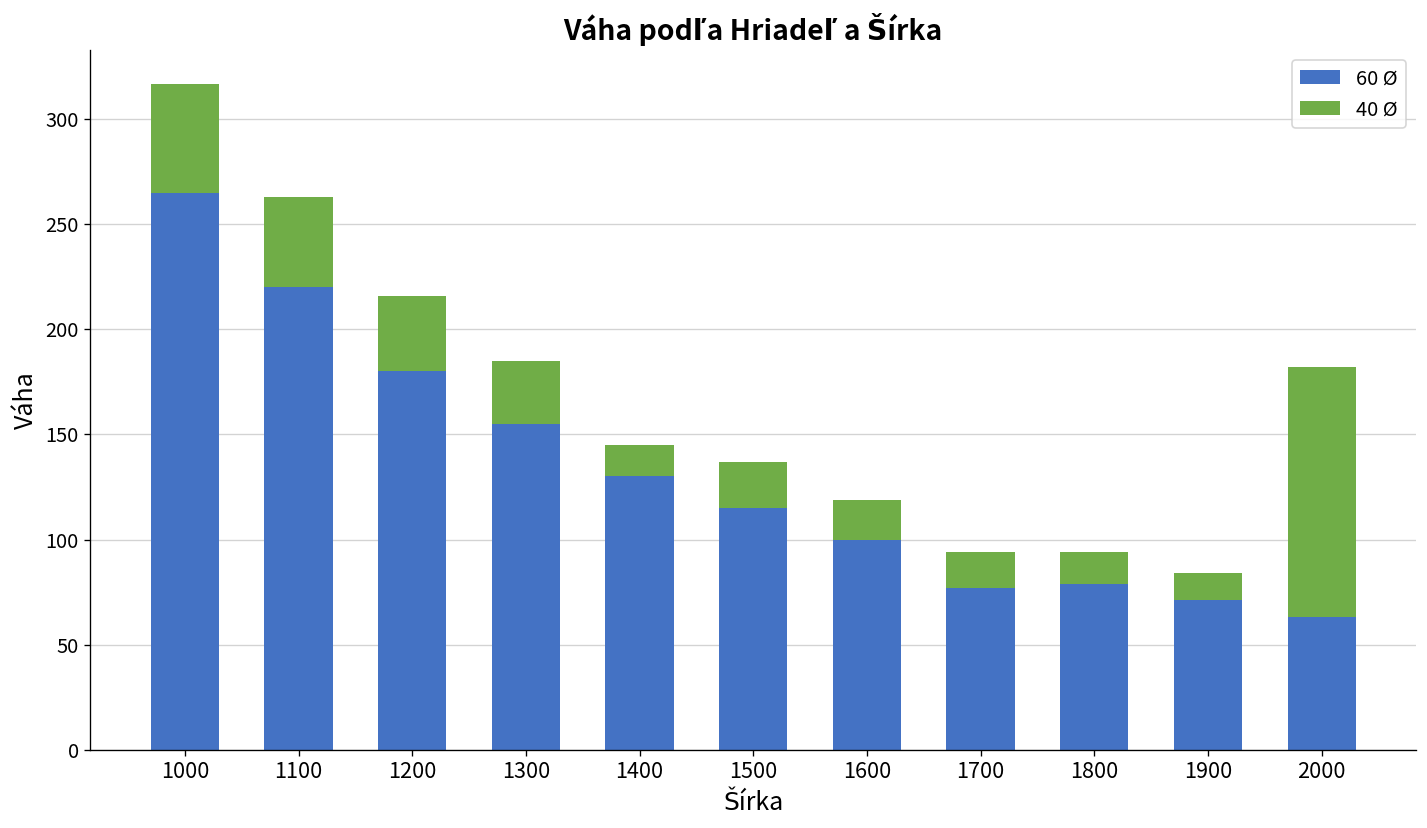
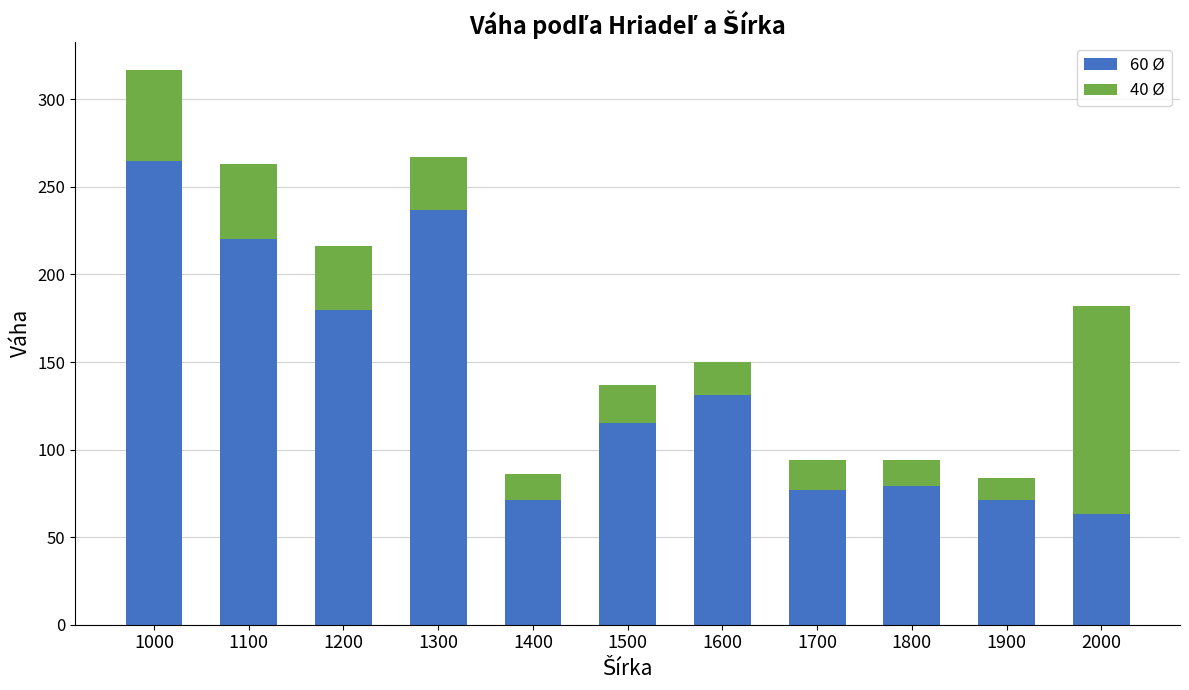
  {
    "60 Ø": {
      "1000": 265,
      "1100": 220,
      "1200": 180,
-     "1300": 155,
-     "1400": 130,
+     "1300": 237,
+     "1400": 71,
      "1500": 115,
-     "1600": 100,
+     "1600": 131,
      "1700": 77,
      "1800": 79,
      "1900": 71,
      "2000": 63
    },
    "40 Ø": {
      "1000": 52,
      "1100": 43,
      "1200": 36,
      "1300": 30,
      "1400": 15,
      "1500": 22,
      "1600": 19,
      "1700": 17,
      "1800": 15,
      "1900": 13,
      "2000": 119
    }
  }
